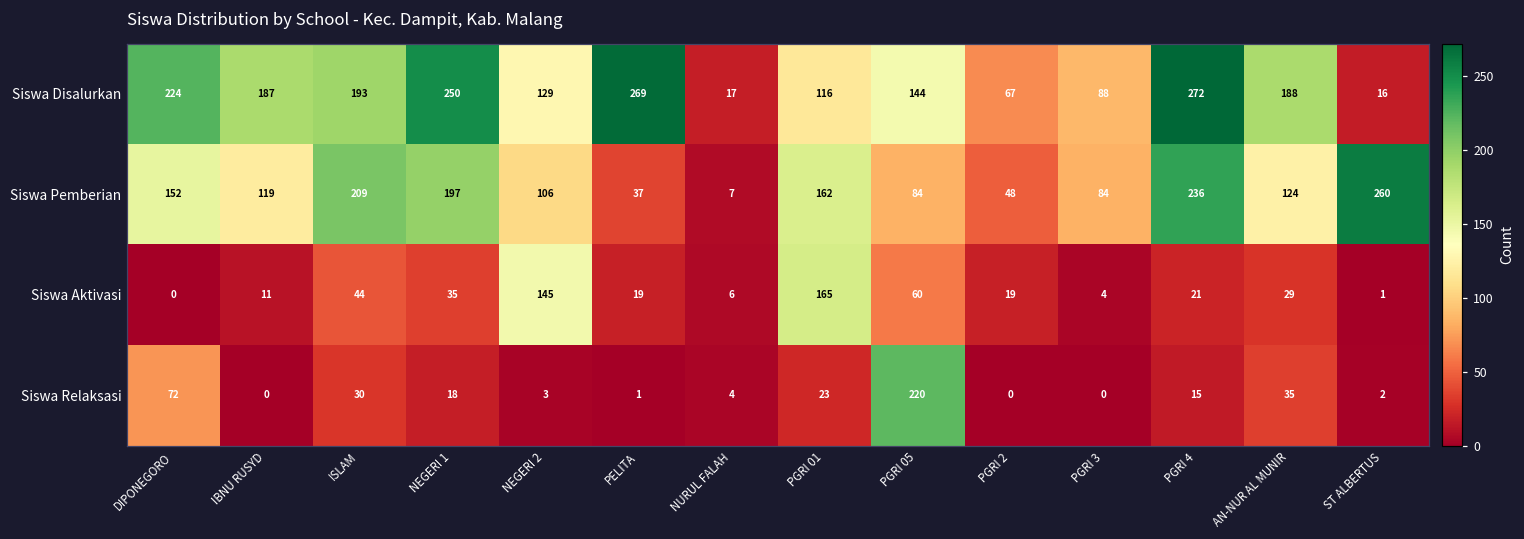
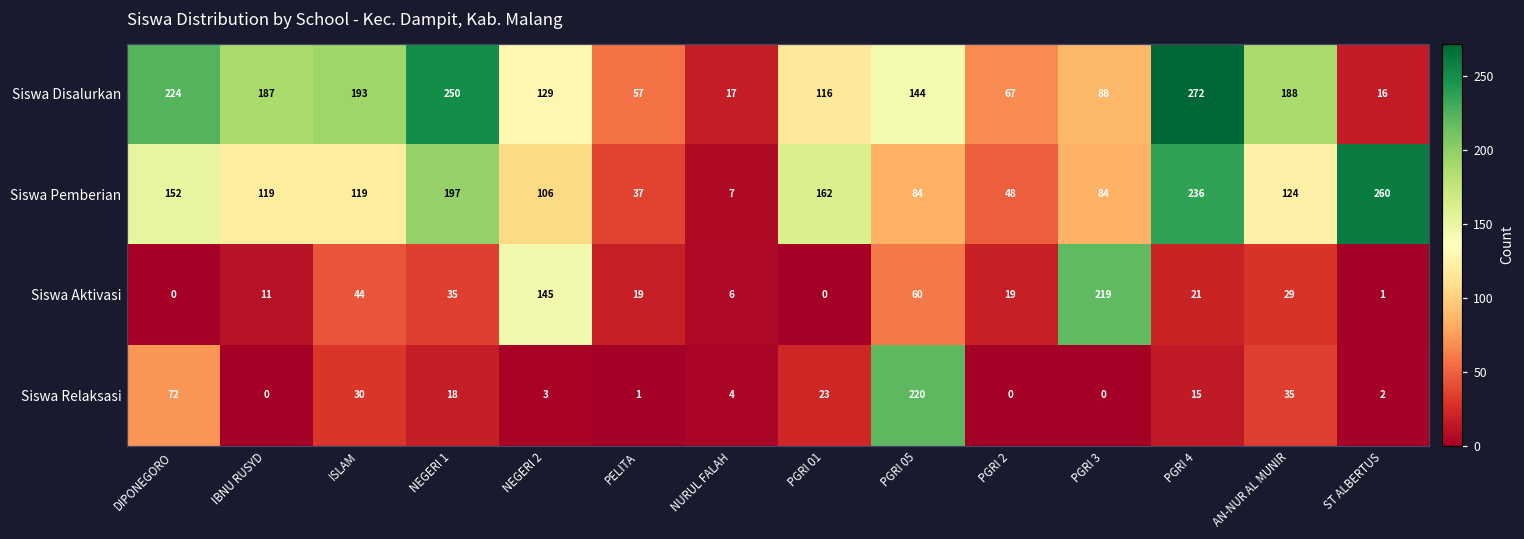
  {
    "Siswa Disalurkan": {
      "DIPONEGORO": 224,
      "IBNU RUSYD": 187,
      "ISLAM": 193,
      "NEGERI 1": 250,
      "NEGERI 2": 129,
-     "PELITA": 269,
+     "PELITA": 57,
      "NURUL FALAH": 17,
      "PGRI 01": 116,
      "PGRI 05": 144,
      "PGRI 2": 67,
      "PGRI 3": 88,
      "PGRI 4": 272,
      "AN-NUR AL MUNIR": 188,
      "ST ALBERTUS": 16
    },
    "Siswa Pemberian": {
      "DIPONEGORO": 152,
      "IBNU RUSYD": 119,
-     "ISLAM": 209,
+     "ISLAM": 119,
      "NEGERI 1": 197,
      "NEGERI 2": 106,
      "PELITA": 37,
      "NURUL FALAH": 7,
      "PGRI 01": 162,
      "PGRI 05": 84,
      "PGRI 2": 48,
      "PGRI 3": 84,
      "PGRI 4": 236,
      "AN-NUR AL MUNIR": 124,
      "ST ALBERTUS": 260
    },
    "Siswa Aktivasi": {
      "DIPONEGORO": 0,
      "IBNU RUSYD": 11,
      "ISLAM": 44,
      "NEGERI 1": 35,
      "NEGERI 2": 145,
      "PELITA": 19,
      "NURUL FALAH": 6,
-     "PGRI 01": 165,
+     "PGRI 01": 0,
      "PGRI 05": 60,
      "PGRI 2": 19,
-     "PGRI 3": 4,
+     "PGRI 3": 219,
      "PGRI 4": 21,
      "AN-NUR AL MUNIR": 29,
      "ST ALBERTUS": 1
    },
    "Siswa Relaksasi": {
      "DIPONEGORO": 72,
      "IBNU RUSYD": 0,
      "ISLAM": 30,
      "NEGERI 1": 18,
      "NEGERI 2": 3,
      "PELITA": 1,
      "NURUL FALAH": 4,
      "PGRI 01": 23,
      "PGRI 05": 220,
      "PGRI 2": 0,
      "PGRI 3": 0,
      "PGRI 4": 15,
      "AN-NUR AL MUNIR": 35,
      "ST ALBERTUS": 2
    }
  }
